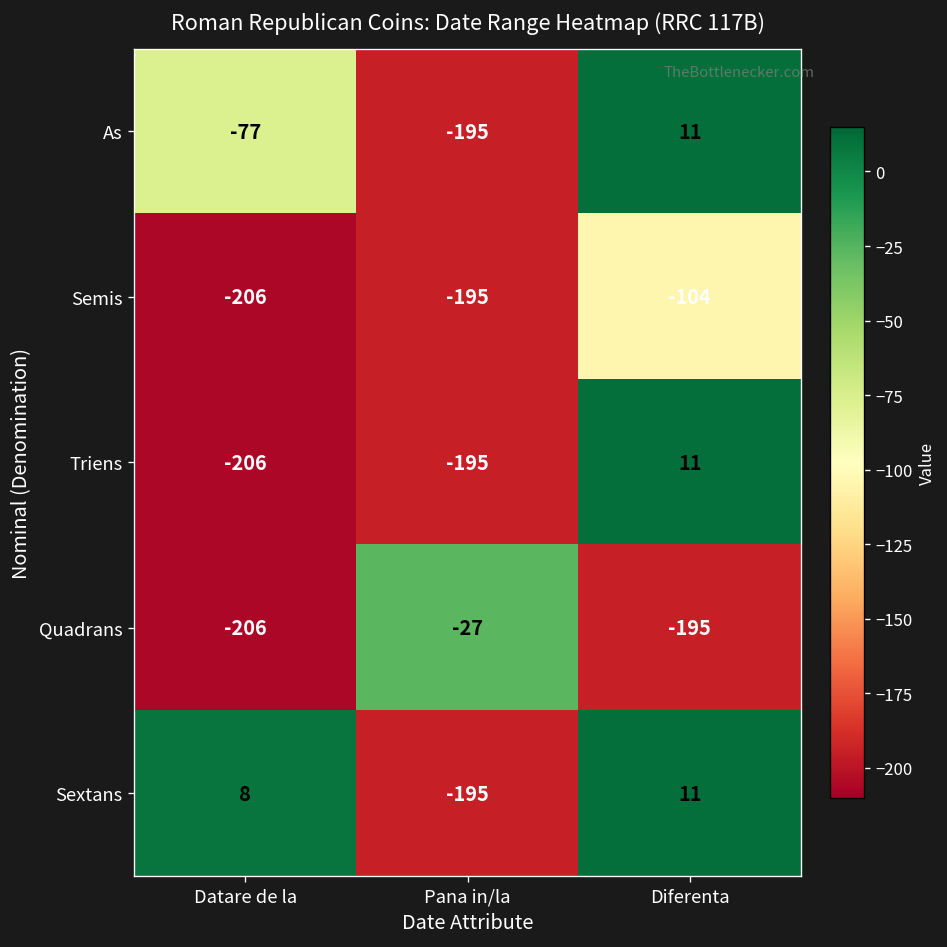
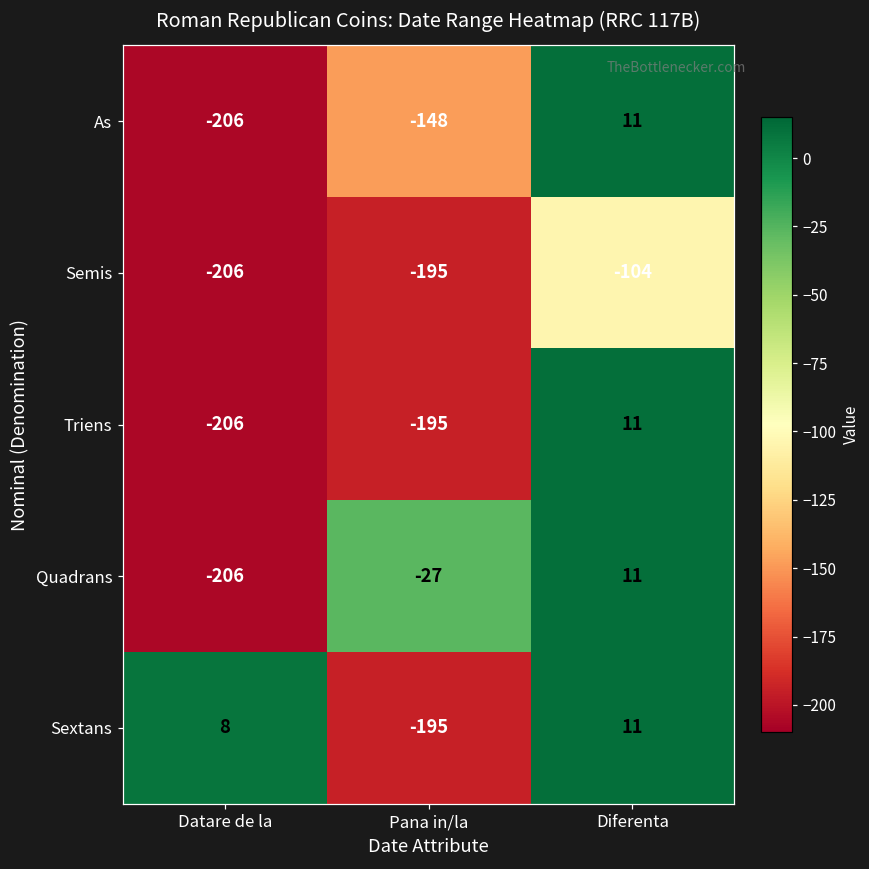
  {
    "As": {
-     "Datare de la": -77,
-     "Pana in/la": -195
+     "Datare de la": -206,
+     "Pana in/la": -148
    },
    "Semis": {
      "Datare de la": -206,
      "Pana in/la": -195,
      "Diferenta": -104
    },
    "Triens": {
      "Datare de la": -206,
      "Pana in/la": -195,
      "Diferenta": 11
    },
    "Quadrans": {
      "Datare de la": -206,
      "Pana in/la": -27,
-     "Diferenta": -195
+     "Diferenta": 11
    },
    "Sextans": {
      "Datare de la": 8,
      "Pana in/la": -195,
      "Diferenta": 11
    }
  }
